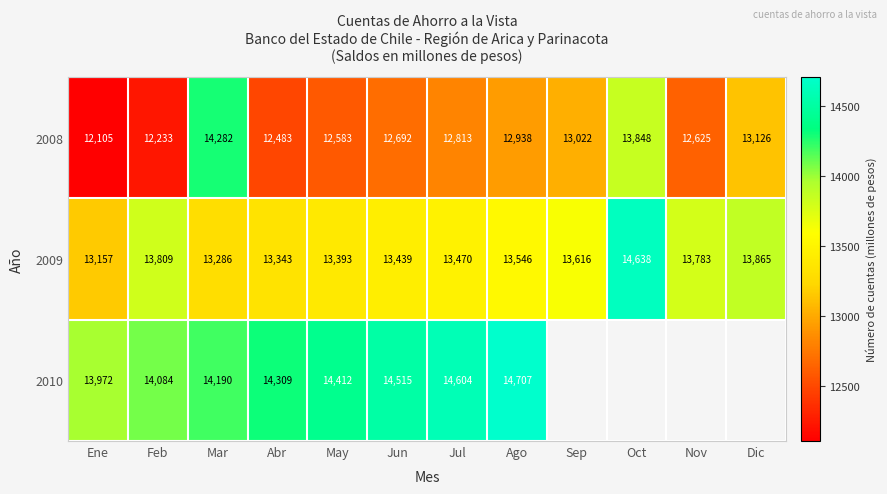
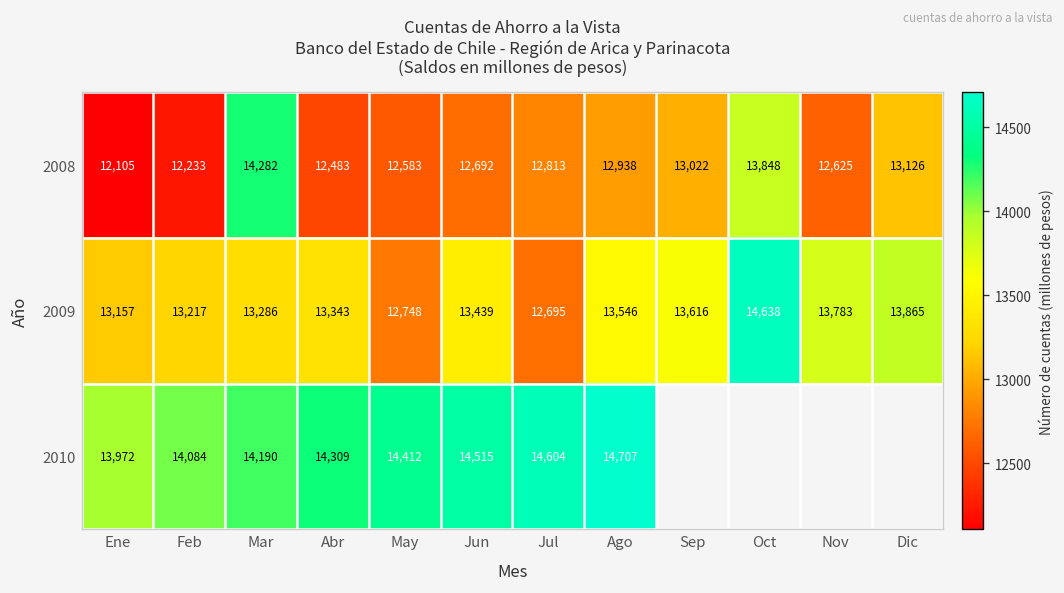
  {
    "2008": {
      "Ene": "12,105",
      "Feb": "12,233",
      "Mar": "14,282",
      "Abr": "12,483",
      "May": "12,583",
      "Jun": "12,692",
      "Jul": "12,813",
      "Ago": "12,938",
      "Sep": "13,022",
      "Oct": "13,848",
      "Nov": "12,625",
      "Dic": "13,126"
    },
    "2009": {
      "Ene": "13,157",
-     "Feb": "13,809",
+     "Feb": "13,217",
      "Mar": "13,286",
      "Abr": "13,343",
-     "May": "13,393",
+     "May": "12,748",
      "Jun": "13,439",
-     "Jul": "13,470",
+     "Jul": "12,695",
      "Ago": "13,546",
      "Sep": "13,616",
      "Oct": "14,638",
      "Nov": "13,783",
      "Dic": "13,865"
    },
    "2010": {
      "Ene": "13,972",
      "Feb": "14,084",
      "Mar": "14,190",
      "Abr": "14,309",
      "May": "14,412",
      "Jun": "14,515",
      "Jul": "14,604",
      "Ago": "14,707"
    }
  }
